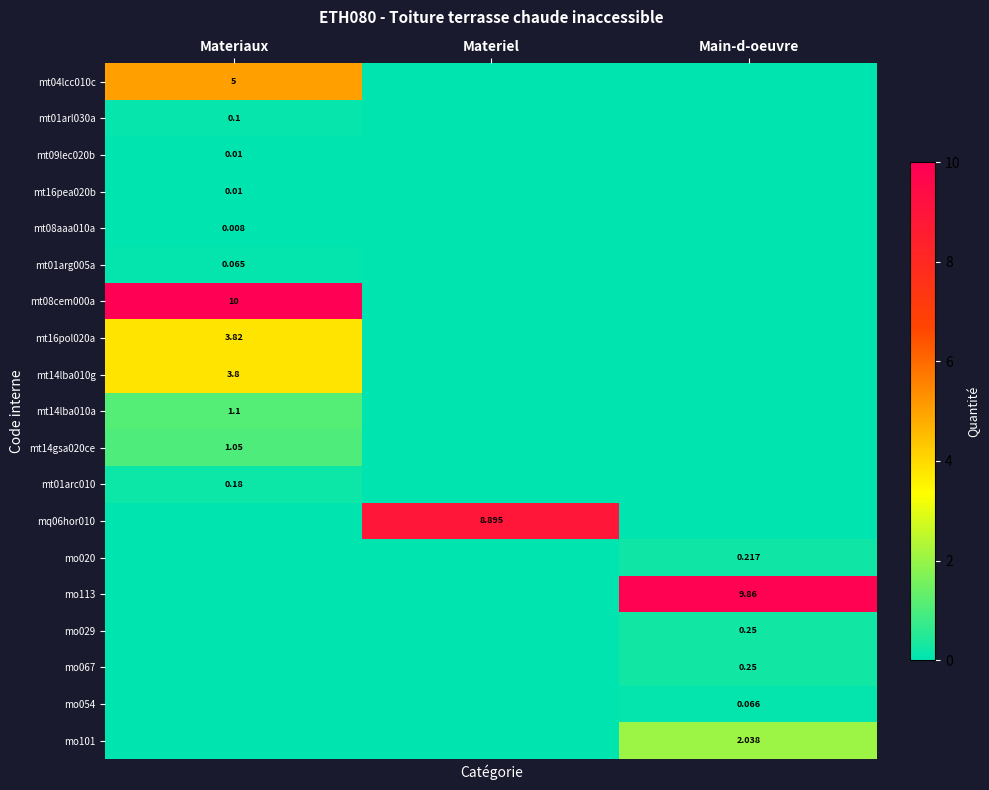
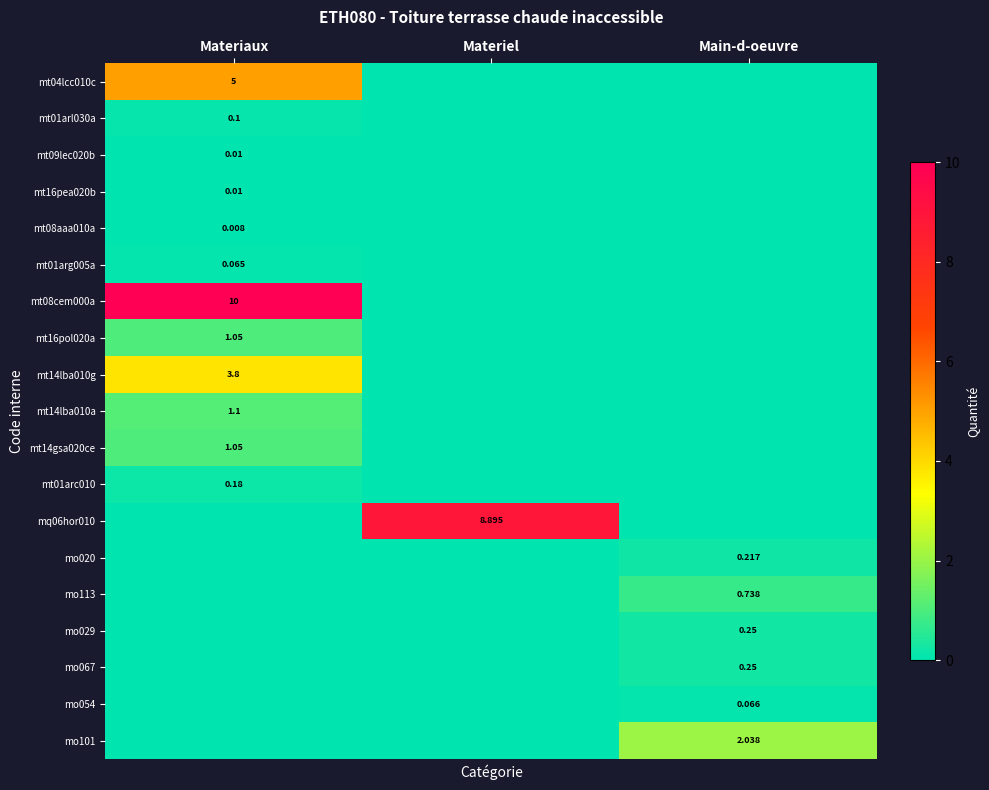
  {
    "mt04lcc010c": {
      "Materiaux": 5
    },
    "mt01arl030a": {
      "Materiaux": 0.1
    },
    "mt09lec020b": {
      "Materiaux": 0.01
    },
    "mt16pea020b": {
      "Materiaux": 0.01
    },
    "mt08aaa010a": {
      "Materiaux": 0.008
    },
    "mt01arg005a": {
      "Materiaux": 0.065
    },
    "mt08cem000a": {
      "Materiaux": 10
    },
    "mt16pol020a": {
-     "Materiaux": 3.82
+     "Materiaux": 1.05
    },
    "mt14lba010g": {
      "Materiaux": 3.8
    },
    "mt14lba010a": {
      "Materiaux": 1.1
    },
    "mt14gsa020ce": {
      "Materiaux": 1.05
    },
    "mt01arc010": {
      "Materiaux": 0.18
    },
    "mq06hor010": {
      "Materiel": 8.895
    },
    "mo020": {
      "Main-d-oeuvre": 0.217
    },
    "mo113": {
-     "Main-d-oeuvre": 9.86
+     "Main-d-oeuvre": 0.738
    },
    "mo029": {
      "Main-d-oeuvre": 0.25
    },
    "mo067": {
      "Main-d-oeuvre": 0.25
    },
    "mo054": {
      "Main-d-oeuvre": 0.066
    },
    "mo101": {
      "Main-d-oeuvre": 2.038
    }
  }
